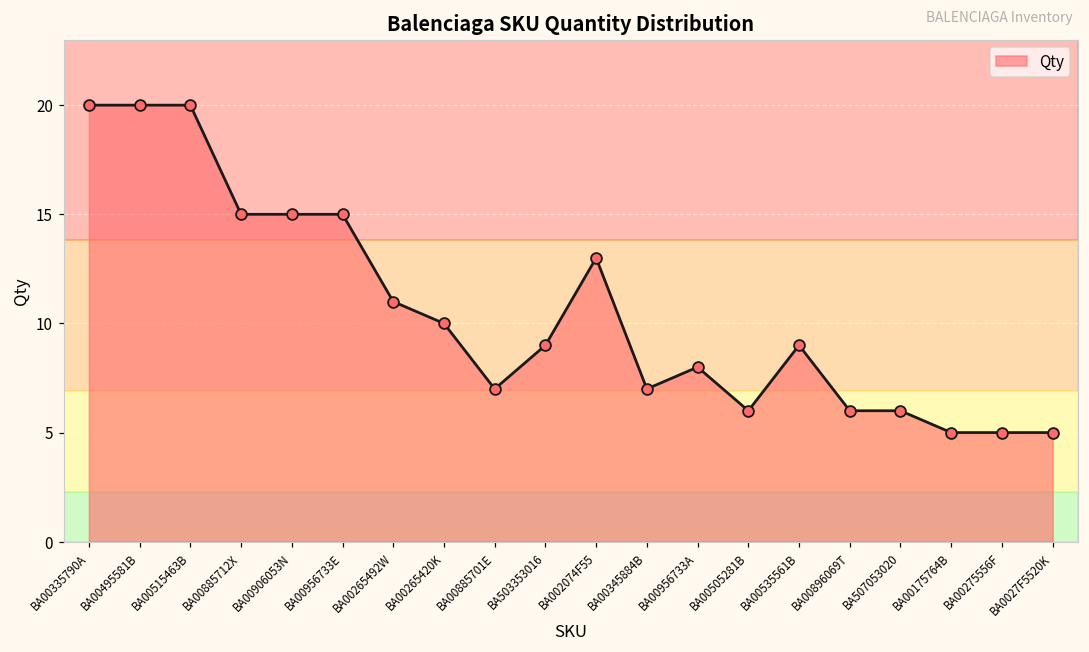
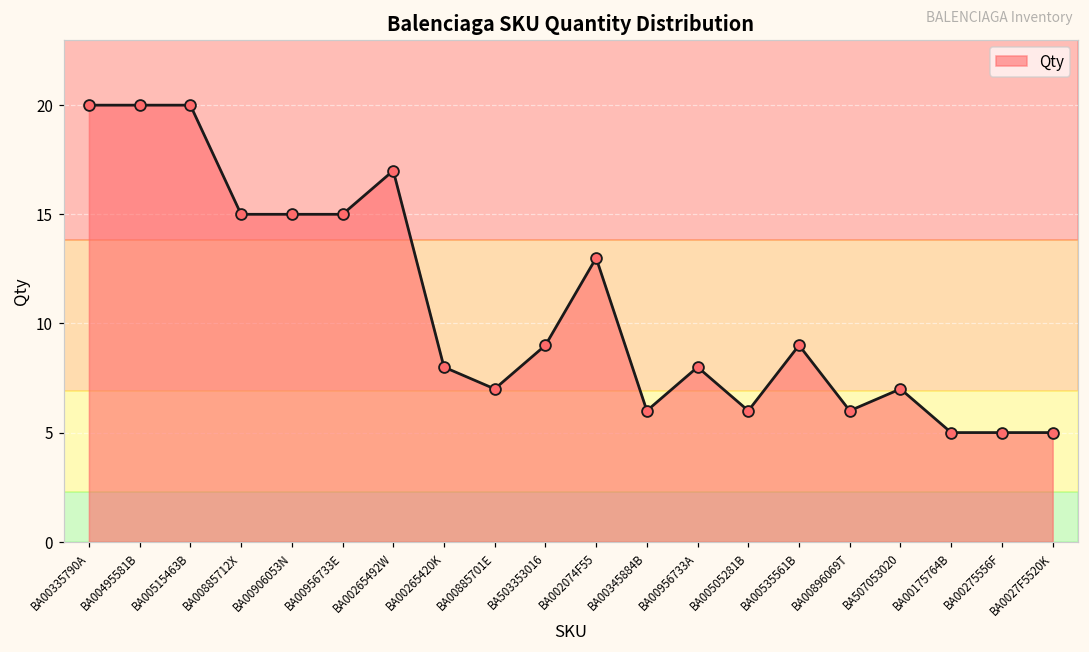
  {
    "BA00335790A": 20,
    "BA00495581B": 20,
    "BA00515463B": 20,
    "BA00885712X": 15,
    "BA00906053N": 15,
    "BA00956733E": 15,
-   "BA00265492W": 11,
-   "BA00265420K": 10,
+   "BA00265492W": 17,
+   "BA00265420K": 8,
    "BA00885701E": 7,
    "BA503353016": 9,
    "BA002074F55": 13,
-   "BA00345884B": 7,
+   "BA00345884B": 6,
    "BA00956733A": 8,
    "BA00505281B": 6,
    "BA00535561B": 9,
    "BA00896069T": 6,
-   "BA507053020": 6,
+   "BA507053020": 7,
    "BA00175764B": 5,
    "BA00275556F": 5,
    "BA0027F5520K": 5
  }
